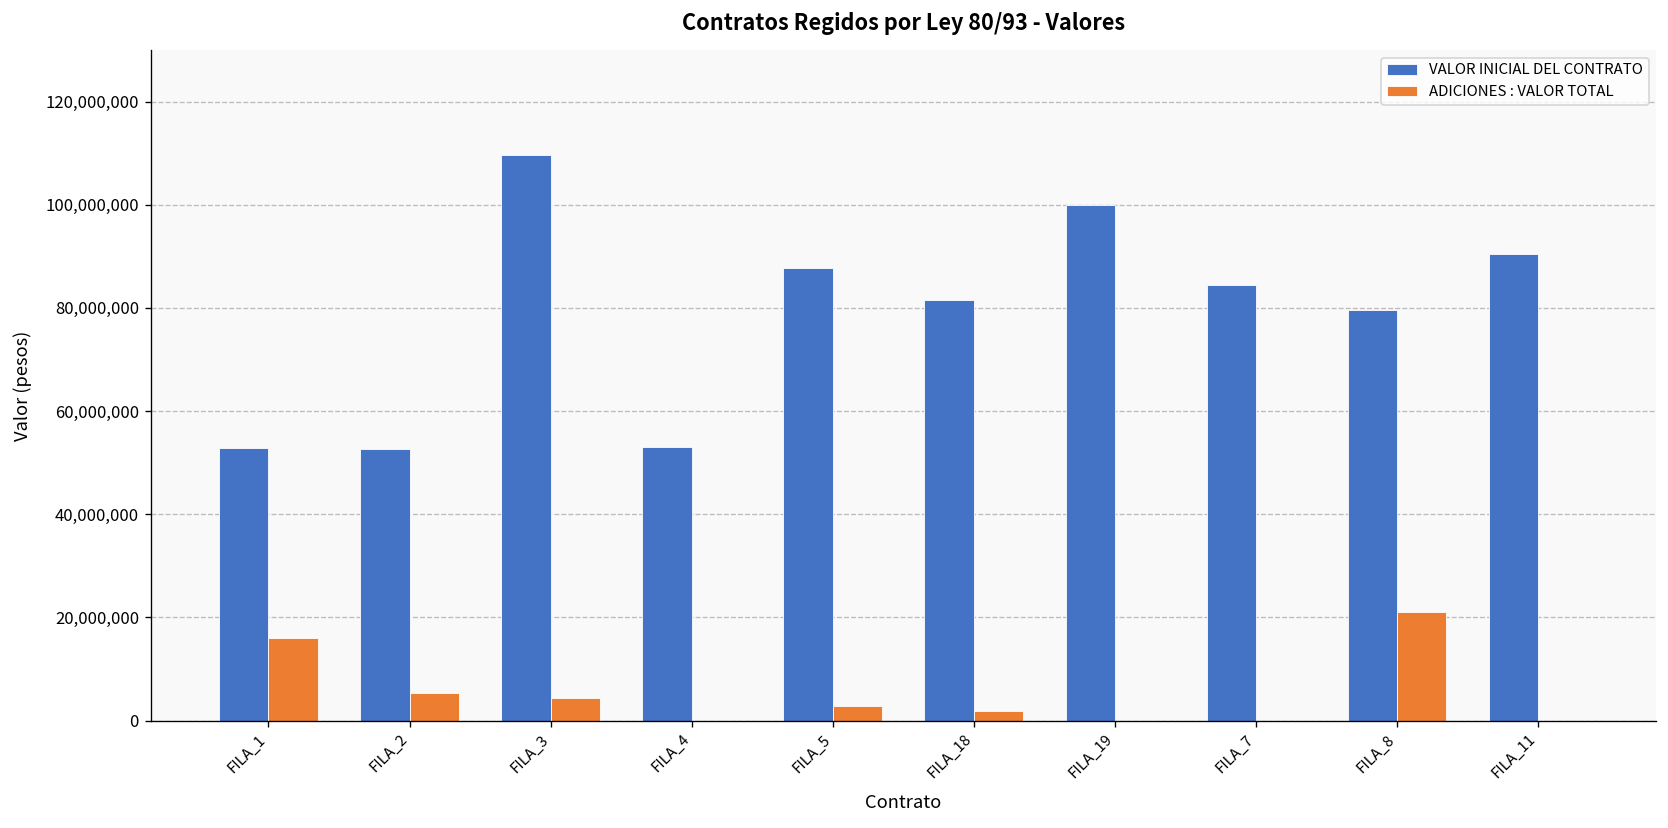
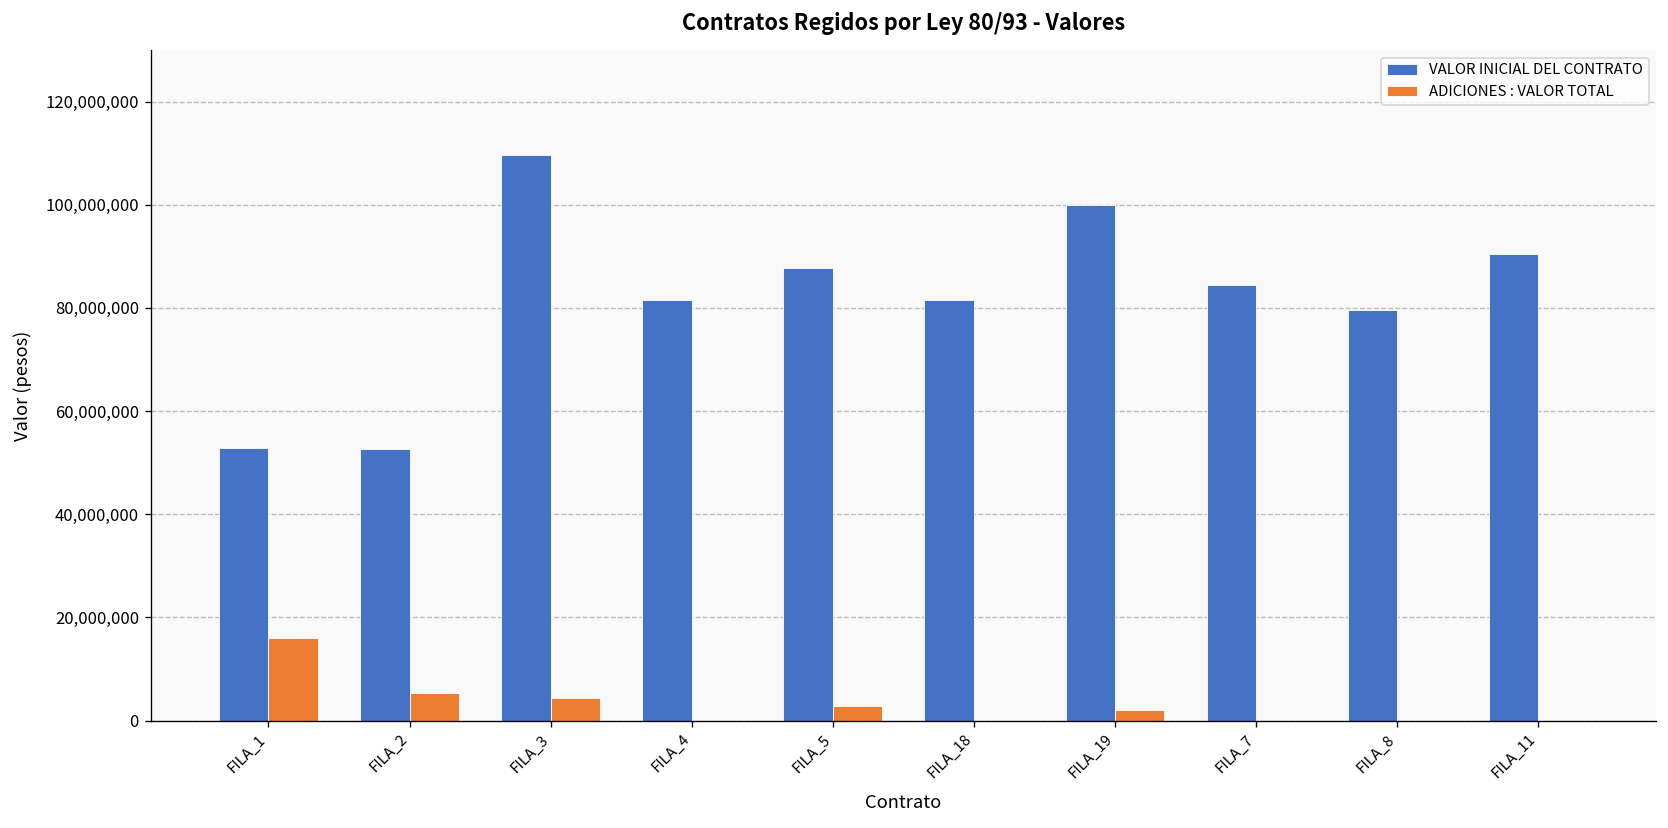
  {
    "VALOR INICIAL DEL CONTRATO": {
      "FILA_1": "53,000,000",
      "FILA_2": "53,000,000",
      "FILA_3": "110,000,000",
-     "FILA_4": "53,000,000",
+     "FILA_4": "82,000,000",
      "FILA_5": "88,000,000",
      "FILA_18": "82,000,000",
      "FILA_19": "100,000,000",
      "FILA_7": "84,000,000",
      "FILA_8": "80,000,000",
      "FILA_11": "90,000,000"
    },
    "ADICIONES : VALOR TOTAL": {
      "FILA_1": "16,000,000",
      "FILA_2": "5,000,000",
      "FILA_3": "4,000,000",
      "FILA_4": "0",
      "FILA_5": "3,000,000",
-     "FILA_18": "2,000,000",
-     "FILA_19": "0",
+     "FILA_18": "0",
+     "FILA_19": "2,000,000",
      "FILA_7": "0",
-     "FILA_8": "21,000,000",
+     "FILA_8": "0",
      "FILA_11": "0"
    }
  }
